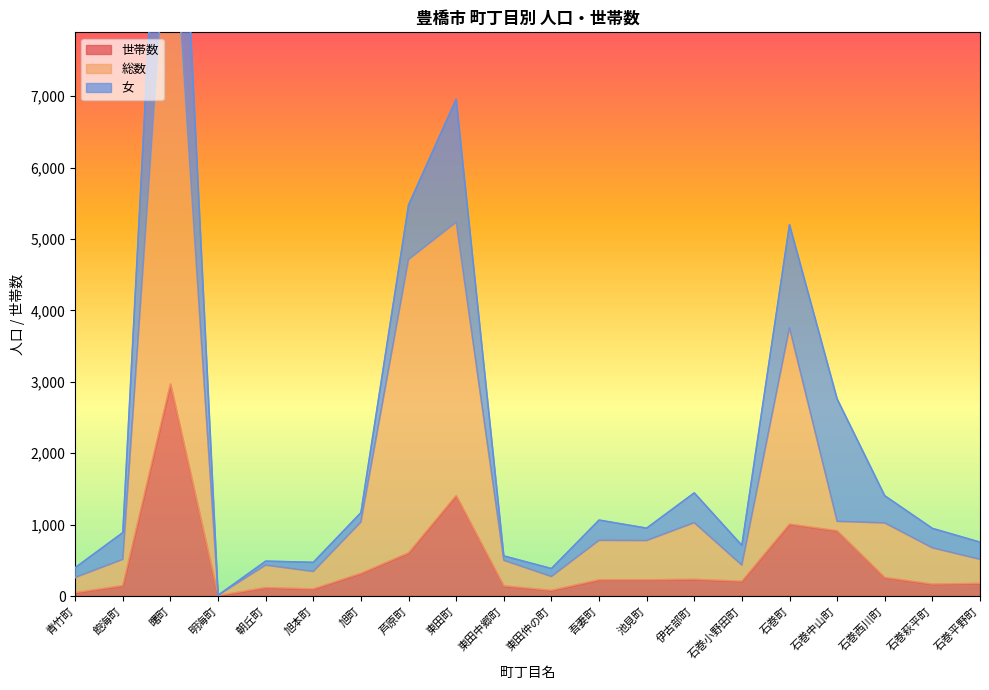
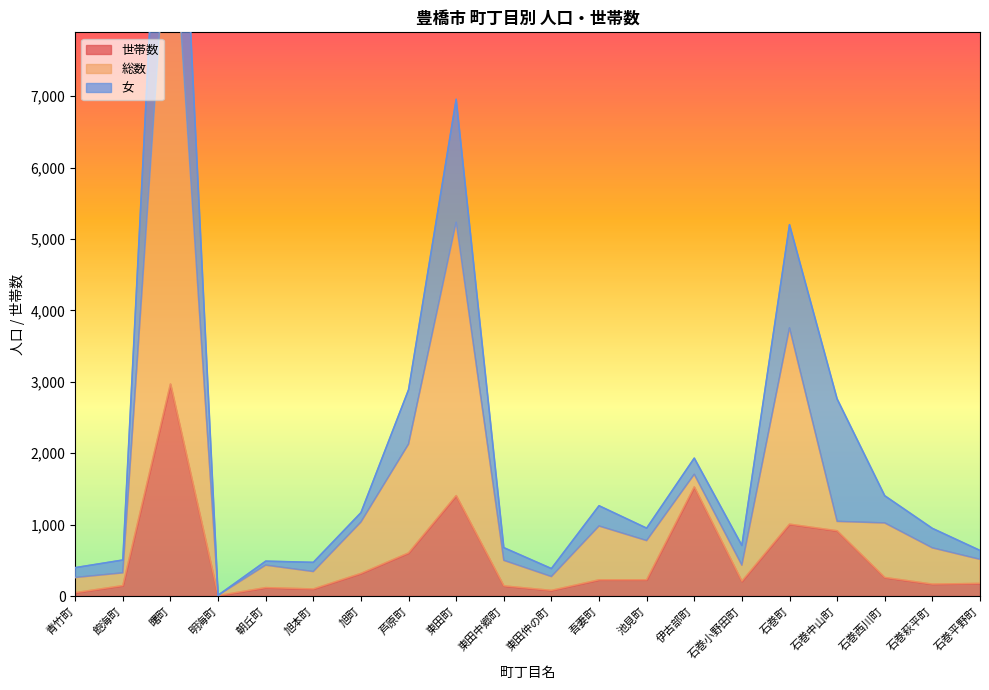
  {
    "世帯数": {
      "青竹町": "0",
      "飽海町": "100",
      "曙町": "3,000",
      "朝丘町": "100",
      "旭本町": "100",
      "旭町": "300",
      "芦原町": "600",
      "東田町": "1,400",
      "東田中郷町": "100",
      "東田仲の町": "100",
      "吾妻町": "200",
      "池見町": "200",
-     "伊古部町": "200",
+     "伊古部町": "1,500",
      "石巻小野田町": "200",
      "石巻町": "1,000",
      "石巻中山町": "900",
      "石巻西川町": "300",
      "石巻萩平町": "200",
      "石巻平野町": "200"
    },
    "総数": {
      "青竹町": "200",
-     "飽海町": "400",
+     "飽海町": "200",
      "朝丘町": "300",
      "旭本町": "200",
      "旭町": "700",
-     "芦原町": "4,100",
+     "芦原町": "1,500",
      "東田町": "3,800",
      "東田中郷町": "400",
      "東田仲の町": "200",
-     "吾妻町": "600",
+     "吾妻町": "800",
      "池見町": "600",
-     "伊古部町": "800",
+     "伊古部町": "200",
      "石巻小野田町": "200",
      "石巻町": "2,700",
      "石巻中山町": "100",
      "石巻西川町": "800",
      "石巻萩平町": "500",
      "石巻平野町": "300"
    },
    "女": {
      "青竹町": "100",
-     "飽海町": "400",
+     "飽海町": "200",
      "朝丘町": "100",
      "旭本町": "100",
      "旭町": "100",
      "芦原町": "800",
      "東田町": "1,700",
-     "東田中郷町": "100",
+     "東田中郷町": "200",
      "東田仲の町": "100",
      "吾妻町": "300",
      "池見町": "200",
-     "伊古部町": "400",
+     "伊古部町": "200",
      "石巻小野田町": "300",
      "石巻町": "1,400",
      "石巻中山町": "1,700",
      "石巻西川町": "400",
      "石巻萩平町": "300",
-     "石巻平野町": "200"
+     "石巻平野町": "100"
    }
  }
